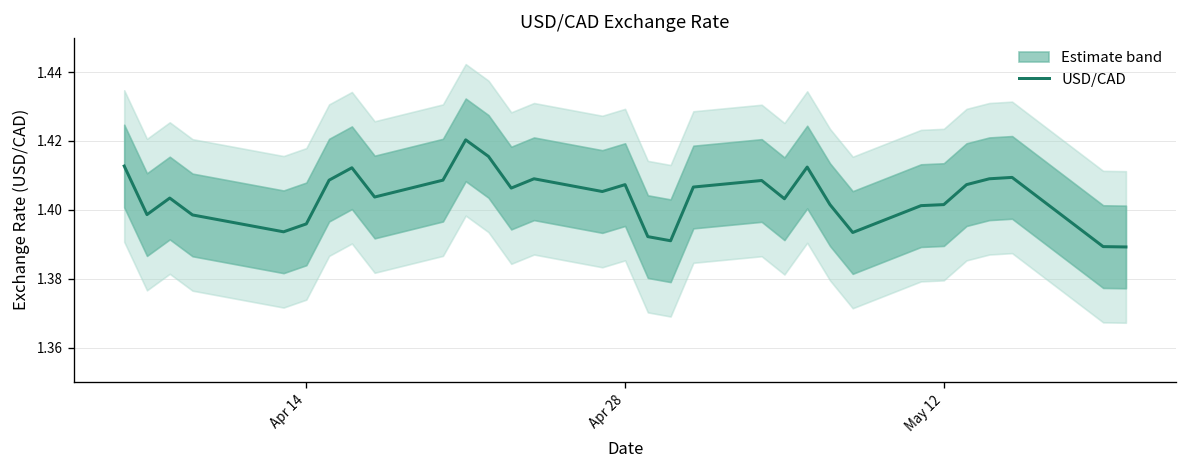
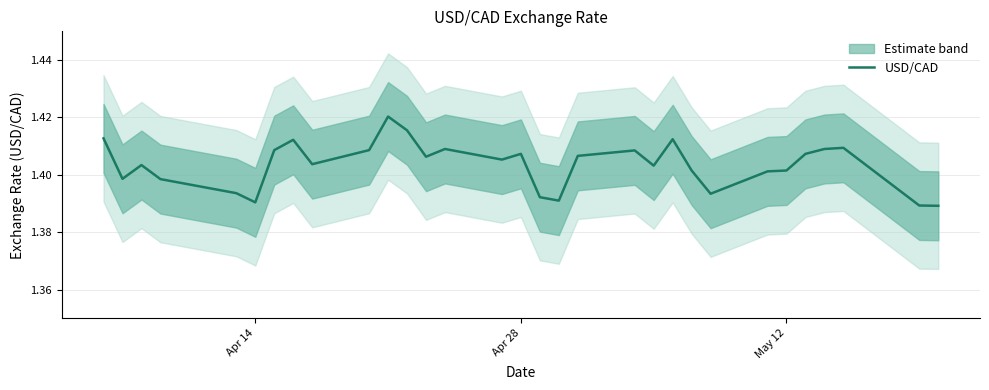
  {
    "USD/CAD": {
-     "Apr 14": 1.396,
+     "Apr 14": 1.390,
      "Apr 28": 1.407,
      "May 12": 1.402
    }
  }
